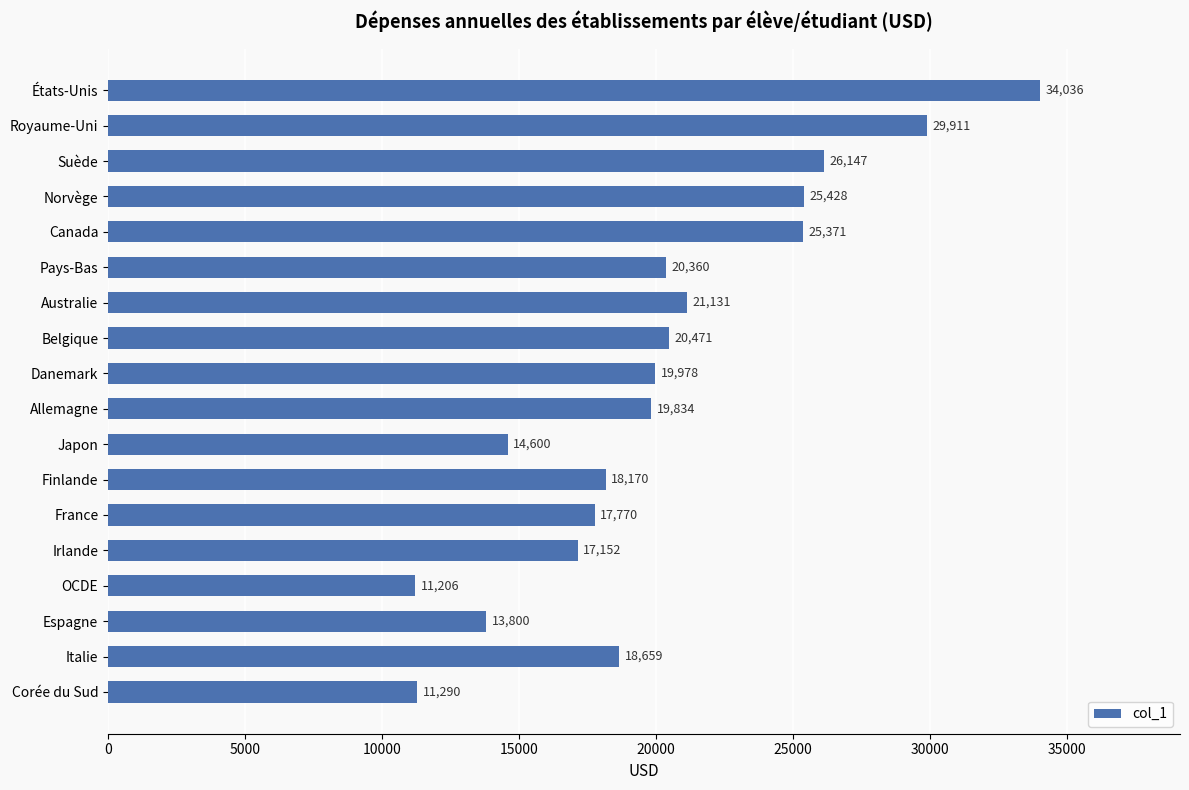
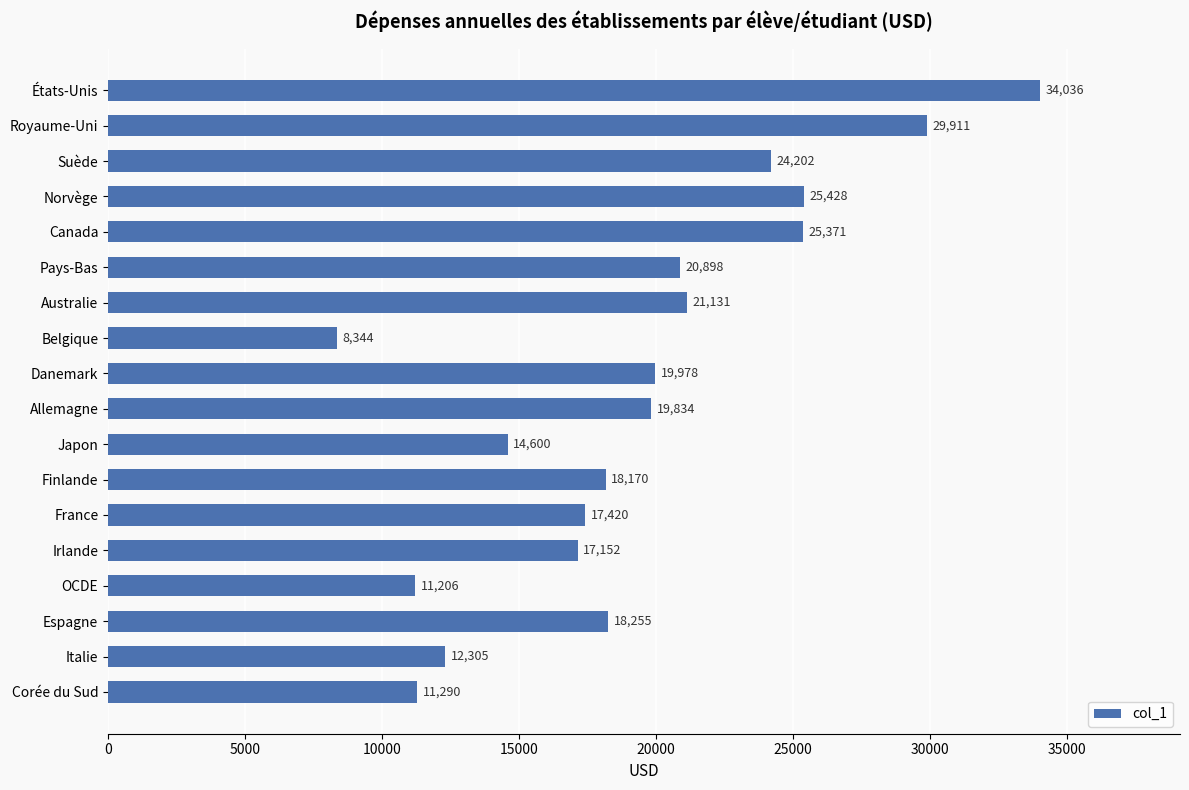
  {
    "États-Unis": "34,036",
    "Royaume-Uni": "29,911",
-   "Suède": "26,147",
+   "Suède": "24,202",
    "Norvège": "25,428",
    "Canada": "25,371",
-   "Pays-Bas": "20,360",
+   "Pays-Bas": "20,898",
    "Australie": "21,131",
-   "Belgique": "20,471",
+   "Belgique": "8,344",
    "Danemark": "19,978",
    "Allemagne": "19,834",
    "Japon": "14,600",
    "Finlande": "18,170",
-   "France": "17,770",
+   "France": "17,420",
    "Irlande": "17,152",
    "OCDE": "11,206",
-   "Espagne": "13,800",
-   "Italie": "18,659",
+   "Espagne": "18,255",
+   "Italie": "12,305",
    "Corée du Sud": "11,290"
  }
